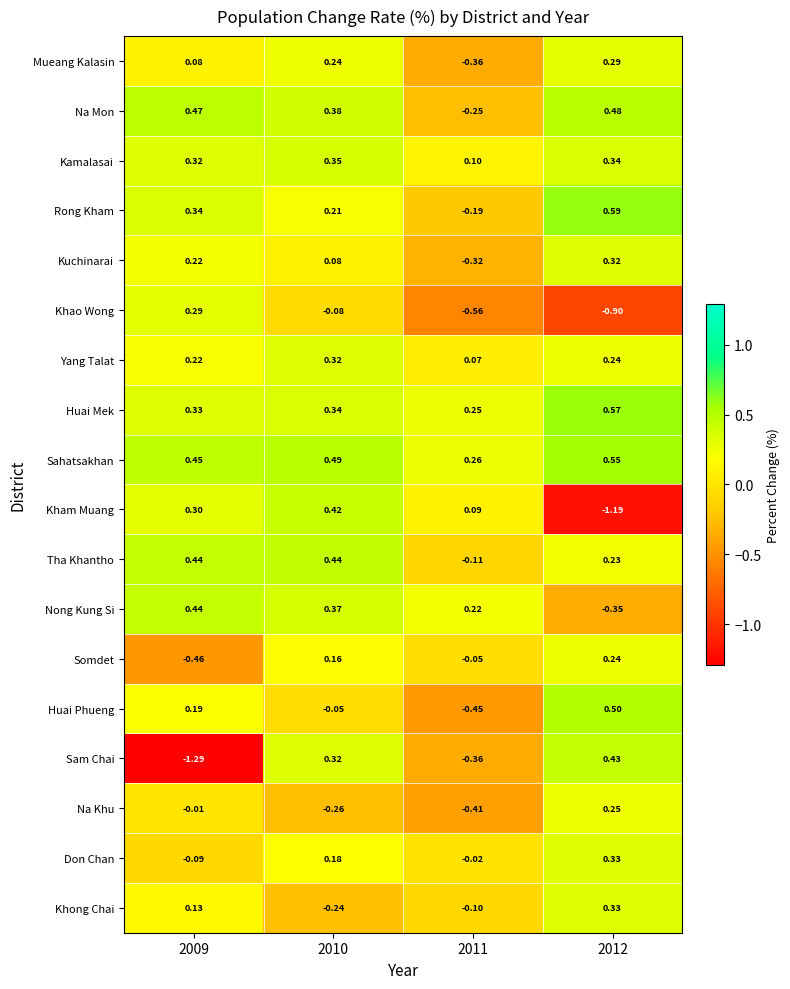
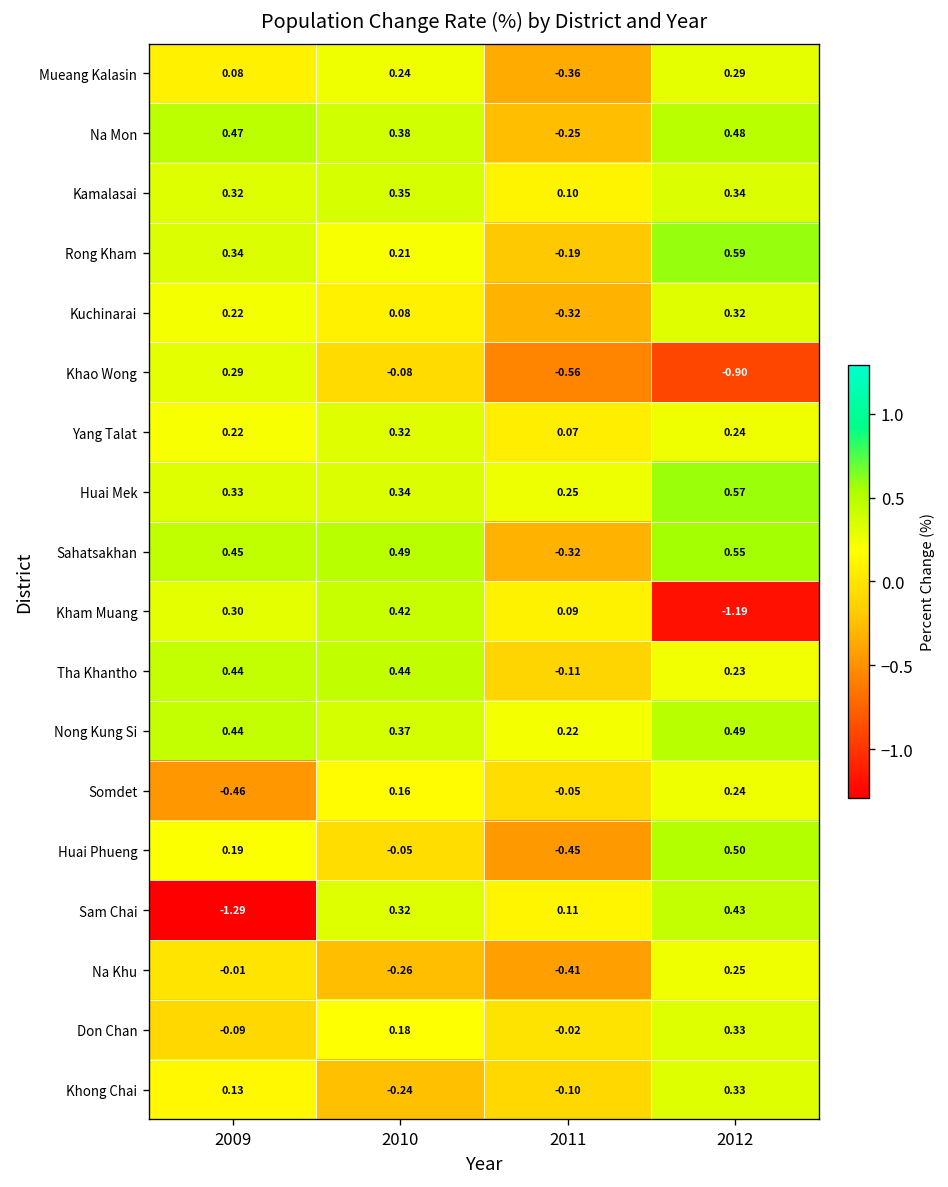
  {
    "Mueang Kalasin": {
      "2009": 0.08,
      "2010": 0.24,
      "2011": -0.36,
      "2012": 0.29
    },
    "Na Mon": {
      "2009": 0.47,
      "2010": 0.38,
      "2011": -0.25,
      "2012": 0.48
    },
    "Kamalasai": {
      "2009": 0.32,
      "2010": 0.35,
      "2011": 0.10,
      "2012": 0.34
    },
    "Rong Kham": {
      "2009": 0.34,
      "2010": 0.21,
      "2011": -0.19,
      "2012": 0.59
    },
    "Kuchinarai": {
      "2009": 0.22,
      "2010": 0.08,
      "2011": -0.32,
      "2012": 0.32
    },
    "Khao Wong": {
      "2009": 0.29,
      "2010": -0.08,
      "2011": -0.56,
      "2012": -0.90
    },
    "Yang Talat": {
      "2009": 0.22,
      "2010": 0.32,
      "2011": 0.07,
      "2012": 0.24
    },
    "Huai Mek": {
      "2009": 0.33,
      "2010": 0.34,
      "2011": 0.25,
      "2012": 0.57
    },
    "Sahatsakhan": {
      "2009": 0.45,
      "2010": 0.49,
-     "2011": 0.26,
+     "2011": -0.32,
      "2012": 0.55
    },
    "Kham Muang": {
      "2009": 0.30,
      "2010": 0.42,
      "2011": 0.09,
      "2012": -1.19
    },
    "Tha Khantho": {
      "2009": 0.44,
      "2010": 0.44,
      "2011": -0.11,
      "2012": 0.23
    },
    "Nong Kung Si": {
      "2009": 0.44,
      "2010": 0.37,
      "2011": 0.22,
-     "2012": -0.35
+     "2012": 0.49
    },
    "Somdet": {
      "2009": -0.46,
      "2010": 0.16,
      "2011": -0.05,
      "2012": 0.24
    },
    "Huai Phueng": {
      "2009": 0.19,
      "2010": -0.05,
      "2011": -0.45,
      "2012": 0.50
    },
    "Sam Chai": {
      "2009": -1.29,
      "2010": 0.32,
-     "2011": -0.36,
+     "2011": 0.11,
      "2012": 0.43
    },
    "Na Khu": {
      "2009": -0.01,
      "2010": -0.26,
      "2011": -0.41,
      "2012": 0.25
    },
    "Don Chan": {
      "2009": -0.09,
      "2010": 0.18,
      "2011": -0.02,
      "2012": 0.33
    },
    "Khong Chai": {
      "2009": 0.13,
      "2010": -0.24,
      "2011": -0.10,
      "2012": 0.33
    }
  }
